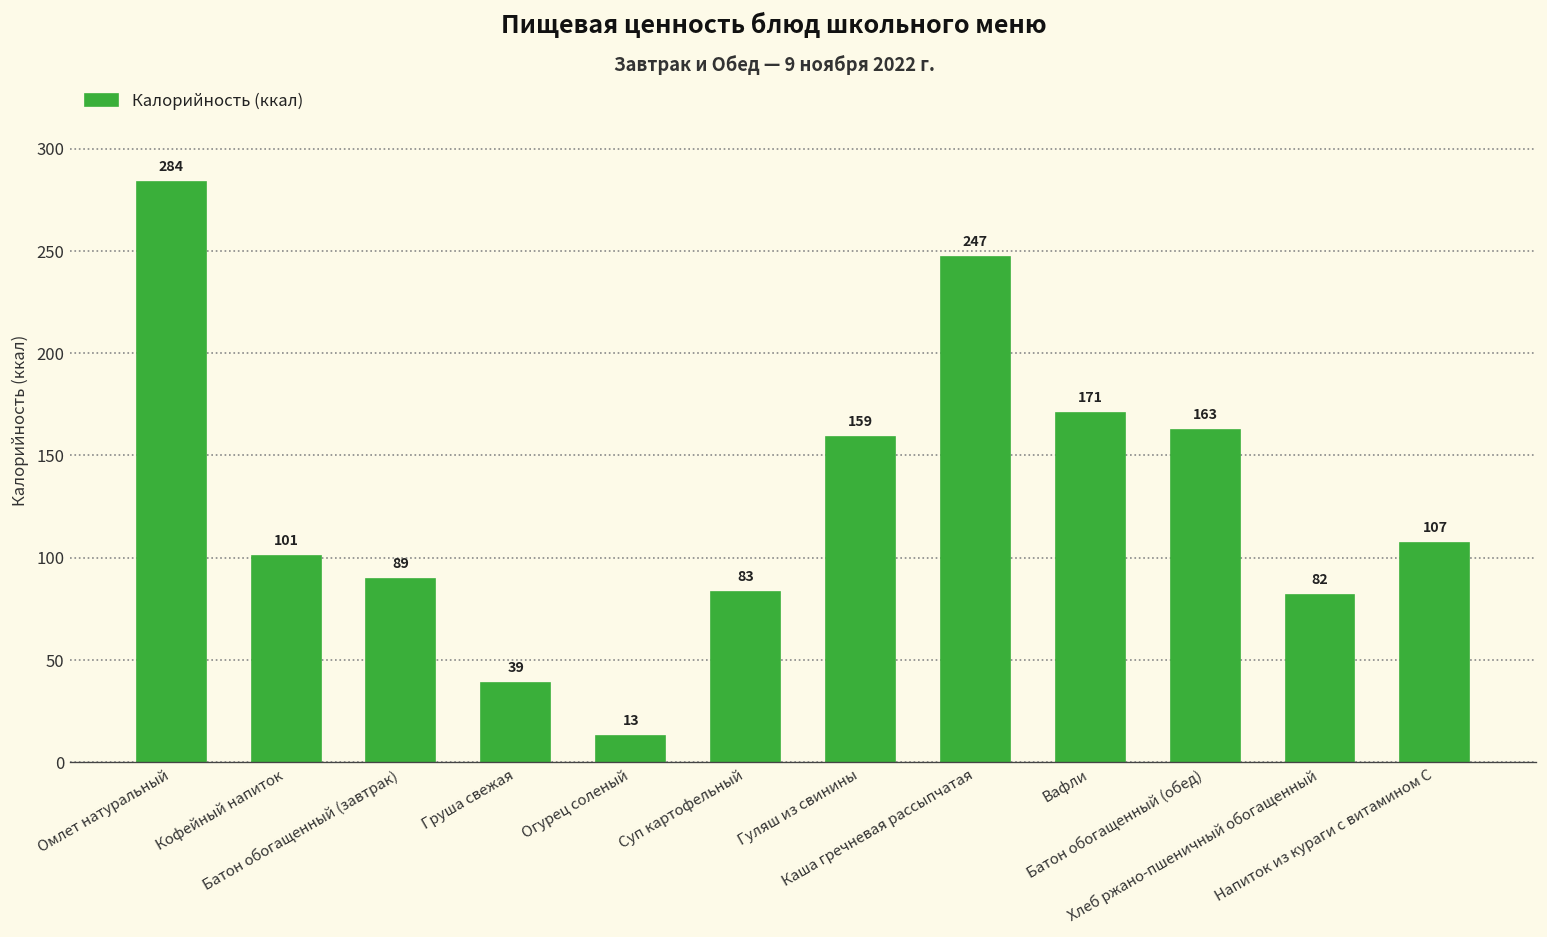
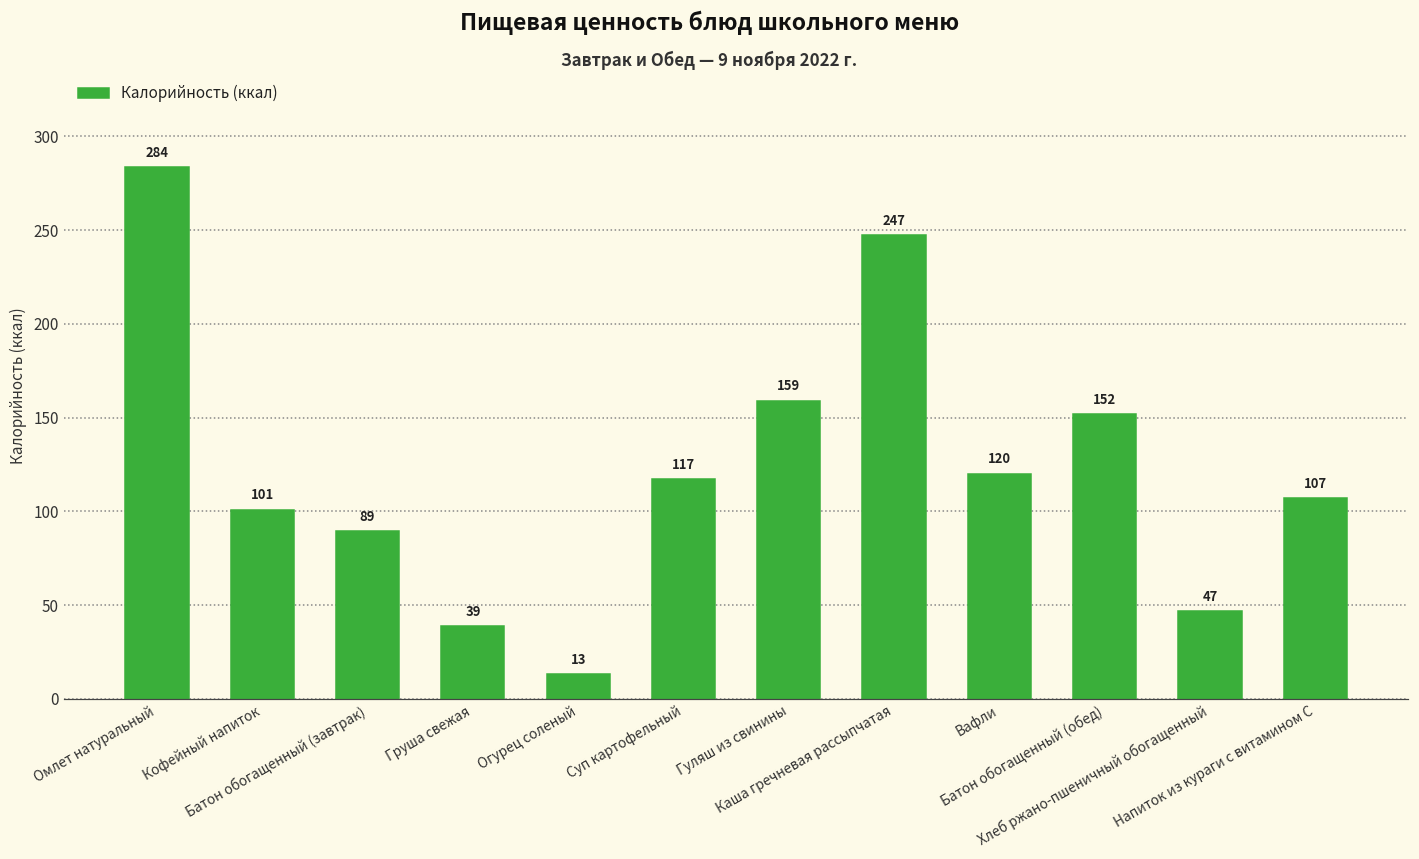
  {
    "Омлет натуральный": 284,
    "Кофейный напиток": 101,
    "Батон обогащенный (завтрак)": 89,
    "Груша свежая": 39,
    "Огурец соленый": 13,
-   "Суп картофельный": 83,
+   "Суп картофельный": 117,
    "Гуляш из свинины": 159,
    "Каша гречневая рассыпчатая": 247,
-   "Вафли": 171,
-   "Батон обогащенный (обед)": 163,
-   "Хлеб ржано-пшеничный обогащенный": 82,
+   "Вафли": 120,
+   "Батон обогащенный (обед)": 152,
+   "Хлеб ржано-пшеничный обогащенный": 47,
    "Напиток из кураги с витамином С": 107
  }
